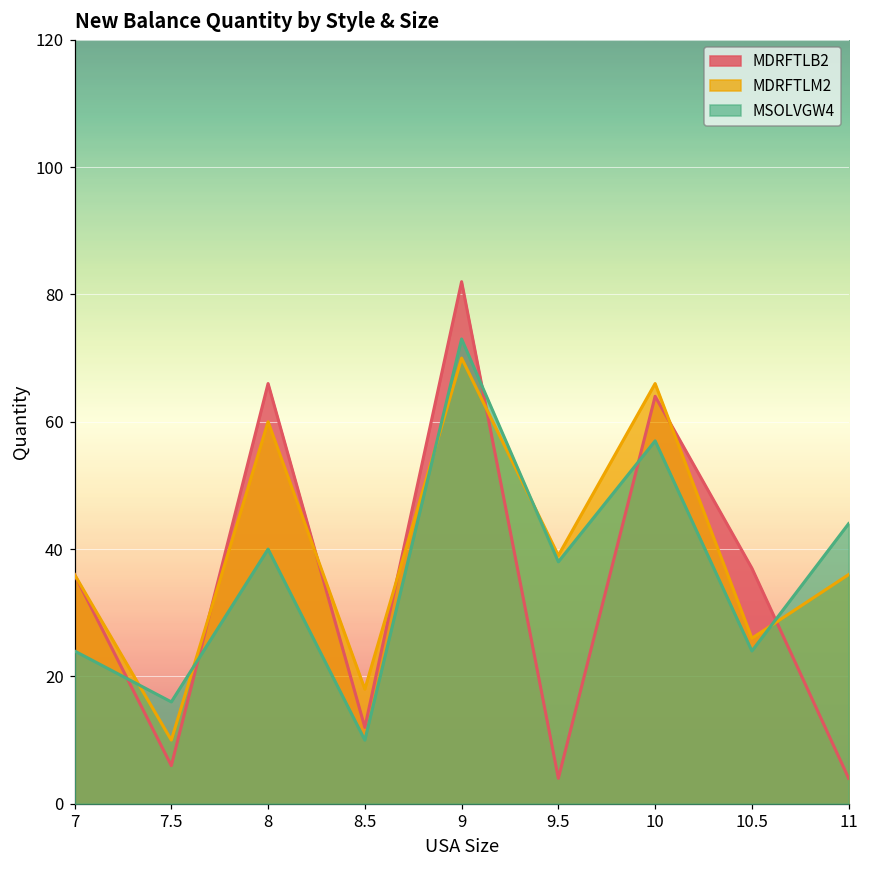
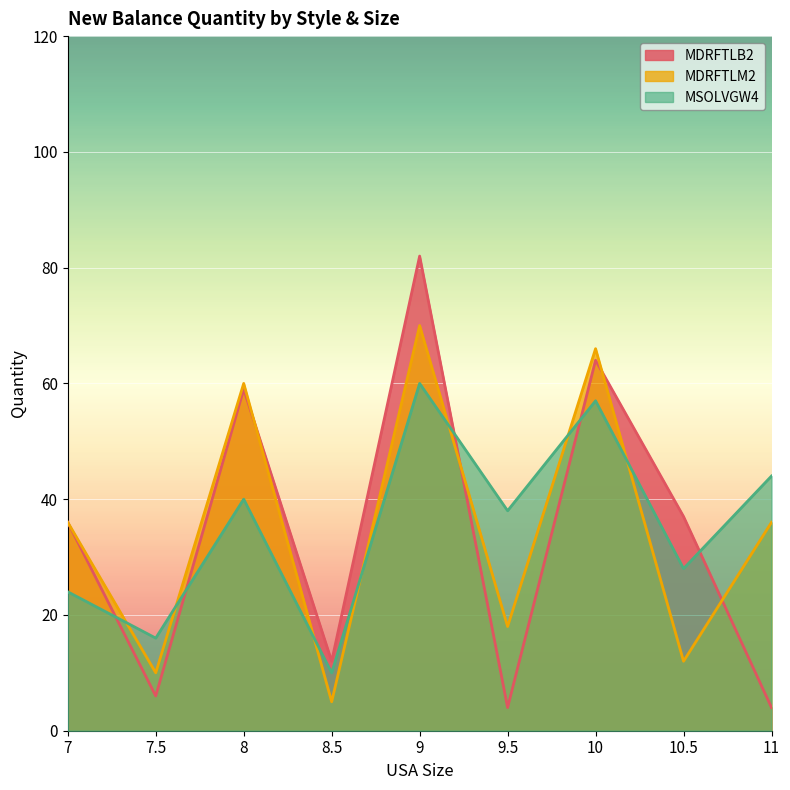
  {
    "MDRFTLB2": {
      "7.5": 6,
-     "8": 66,
+     "8": 59,
      "8.5": 12,
      "9": 82,
      "9.5": 4,
      "10": 64,
      "10.5": 37,
      "11": 4
    },
    "MDRFTLM2": {
      "7.5": 10,
      "8": 60,
-     "8.5": 18,
+     "8.5": 5,
      "9": 70,
-     "9.5": 39,
+     "9.5": 18,
      "10": 66,
-     "10.5": 26,
+     "10.5": 12,
      "11": 36
    },
    "MSOLVGW4": {
      "7": 24,
      "7.5": 16,
      "8": 40,
      "8.5": 10,
-     "9": 73,
+     "9": 60,
      "9.5": 38,
      "10": 57,
-     "10.5": 24,
+     "10.5": 28,
      "11": 44
    }
  }
